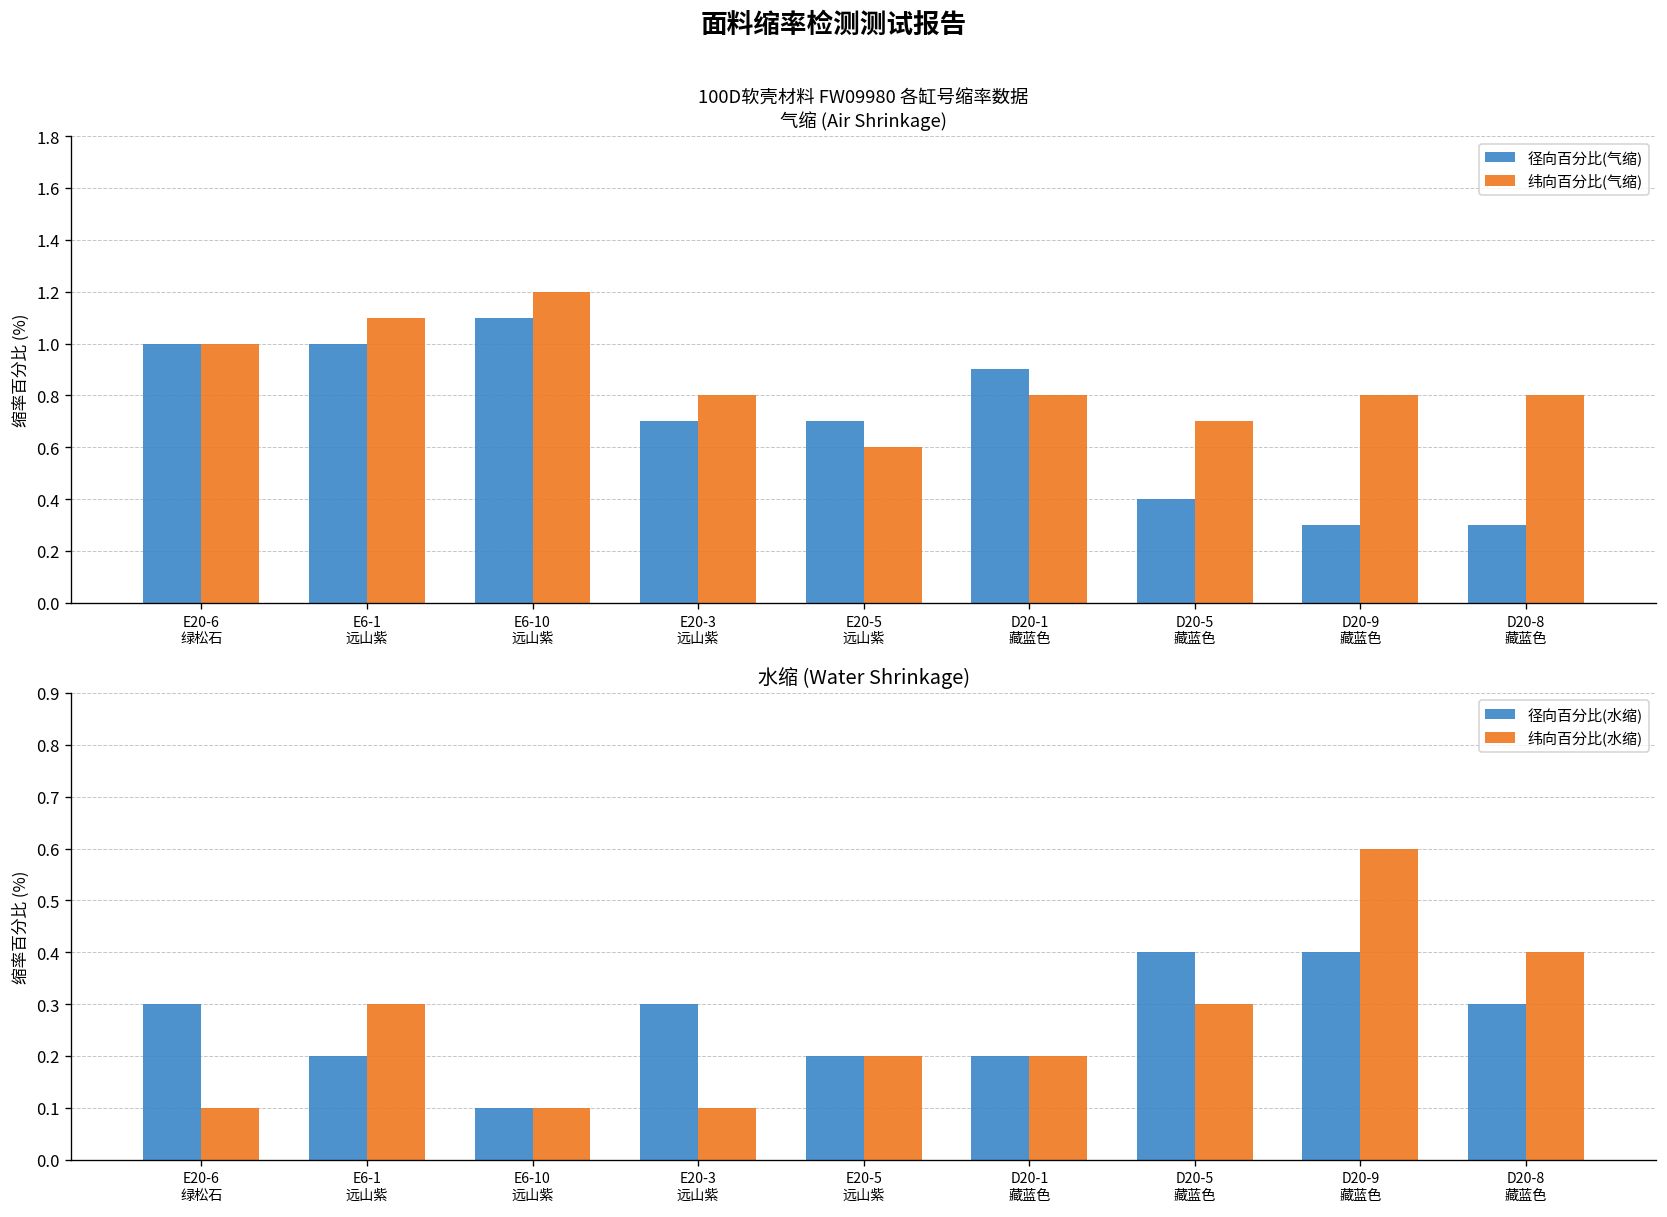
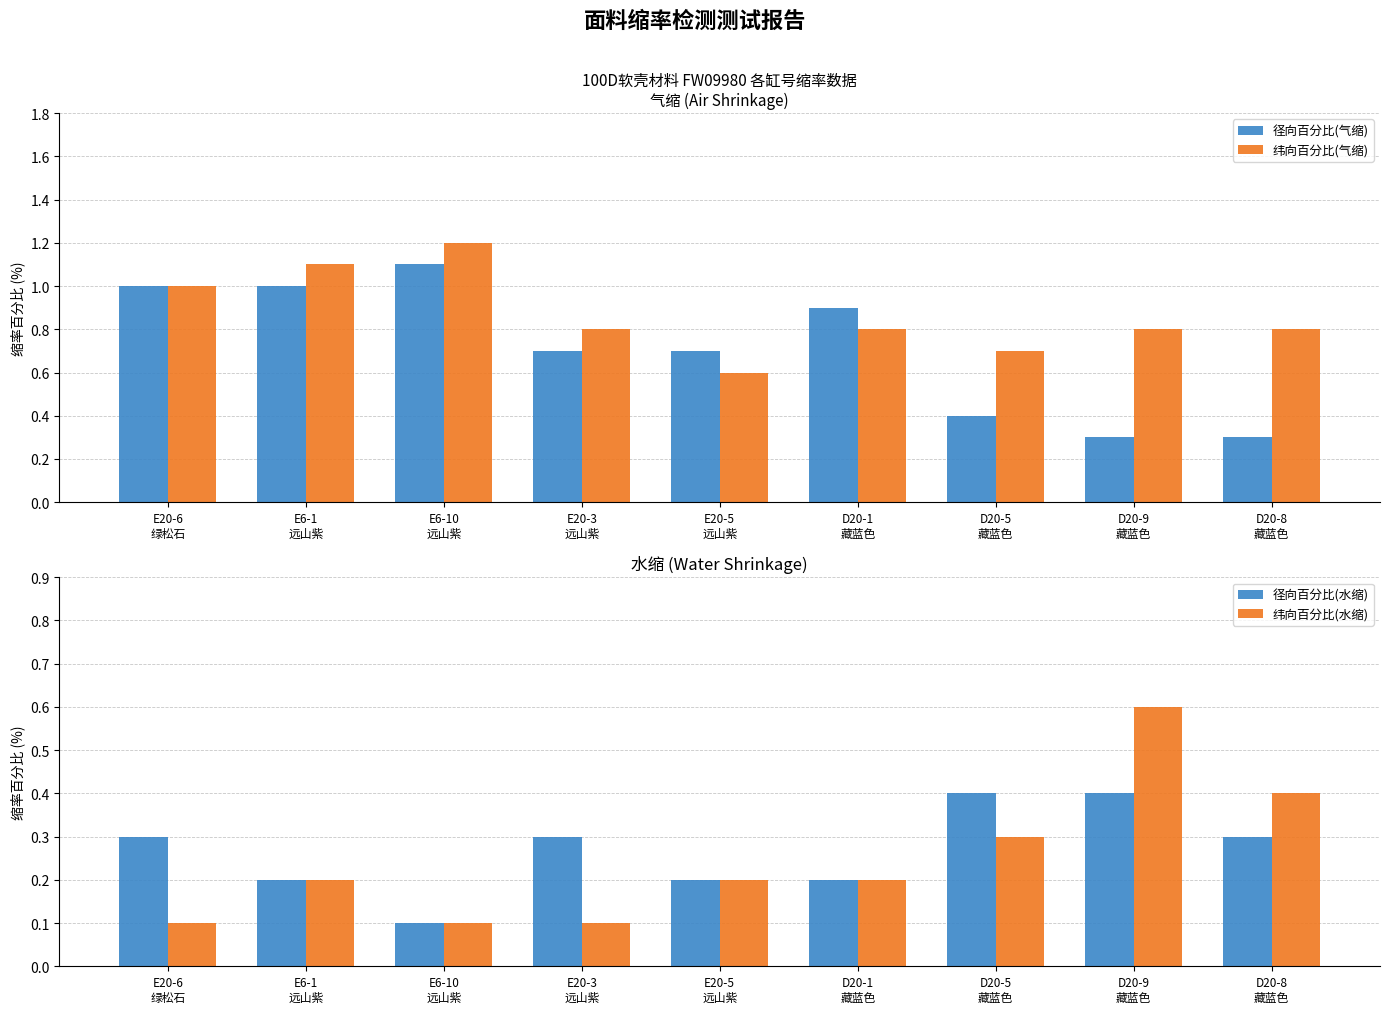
  {
    "100D软壳材料 FW09980 各缸号缩率数据 气缩 (Air Shrinkage)": {
      "径向百分比(气缩)": {
        "E20-6 绿松石": 1.00,
        "E6-1 远山紫": 1.00,
        "E6-10 远山紫": 1.10,
        "E20-3 远山紫": 0.70,
        "E20-5 远山紫": 0.70,
        "D20-1 藏蓝色": 0.90,
        "D20-5 藏蓝色": 0.40,
        "D20-9 藏蓝色": 0.30,
        "D20-8 藏蓝色": 0.30
      },
      "纬向百分比(气缩)": {
        "E20-6 绿松石": 1.00,
        "E6-1 远山紫": 1.10,
        "E6-10 远山紫": 1.20,
        "E20-3 远山紫": 0.80,
        "E20-5 远山紫": 0.60,
        "D20-1 藏蓝色": 0.80,
        "D20-5 藏蓝色": 0.70,
        "D20-9 藏蓝色": 0.80,
        "D20-8 藏蓝色": 0.80
      }
    },
    "水缩 (Water Shrinkage)": {
      "径向百分比(水缩)": {
        "E20-6 绿松石": 0.3,
        "E6-1 远山紫": 0.2,
        "E6-10 远山紫": 0.1,
        "E20-3 远山紫": 0.3,
        "E20-5 远山紫": 0.2,
        "D20-1 藏蓝色": 0.2,
        "D20-5 藏蓝色": 0.4,
        "D20-9 藏蓝色": 0.4,
        "D20-8 藏蓝色": 0.3
      },
      "纬向百分比(水缩)": {
        "E20-6 绿松石": 0.1,
-       "E6-1 远山紫": 0.3,
+       "E6-1 远山紫": 0.2,
        "E6-10 远山紫": 0.1,
        "E20-3 远山紫": 0.1,
        "E20-5 远山紫": 0.2,
        "D20-1 藏蓝色": 0.2,
        "D20-5 藏蓝色": 0.3,
        "D20-9 藏蓝色": 0.6,
        "D20-8 藏蓝色": 0.4
      }
    }
  }
